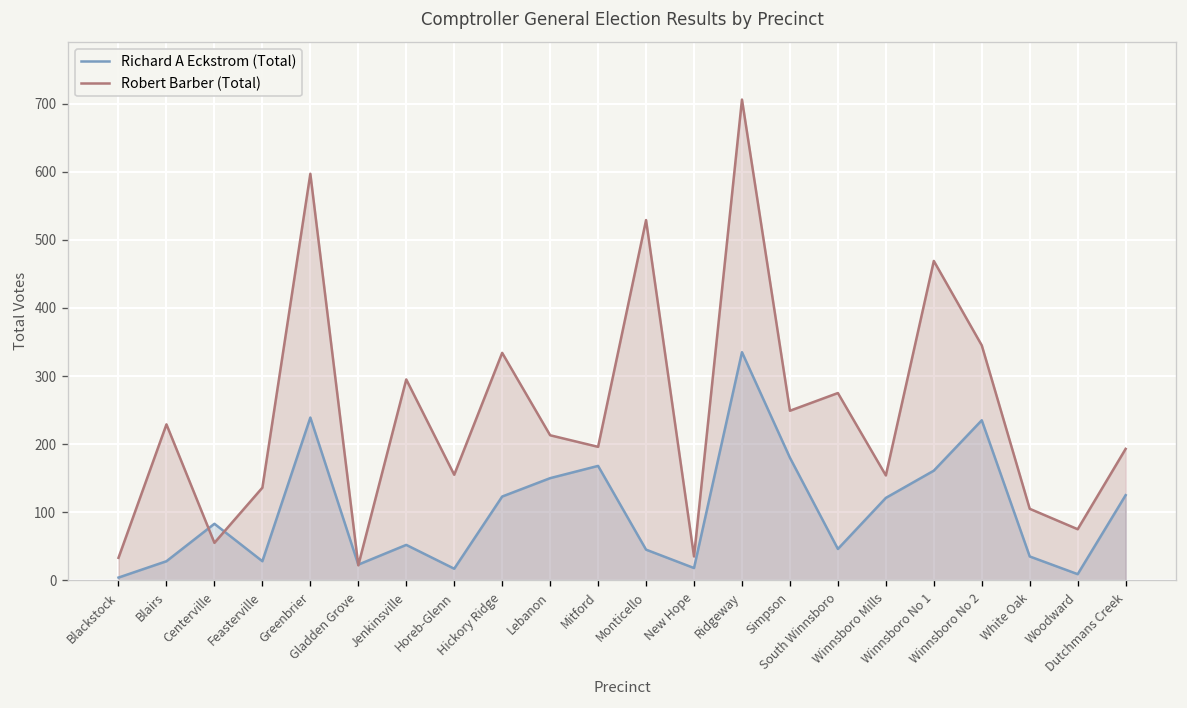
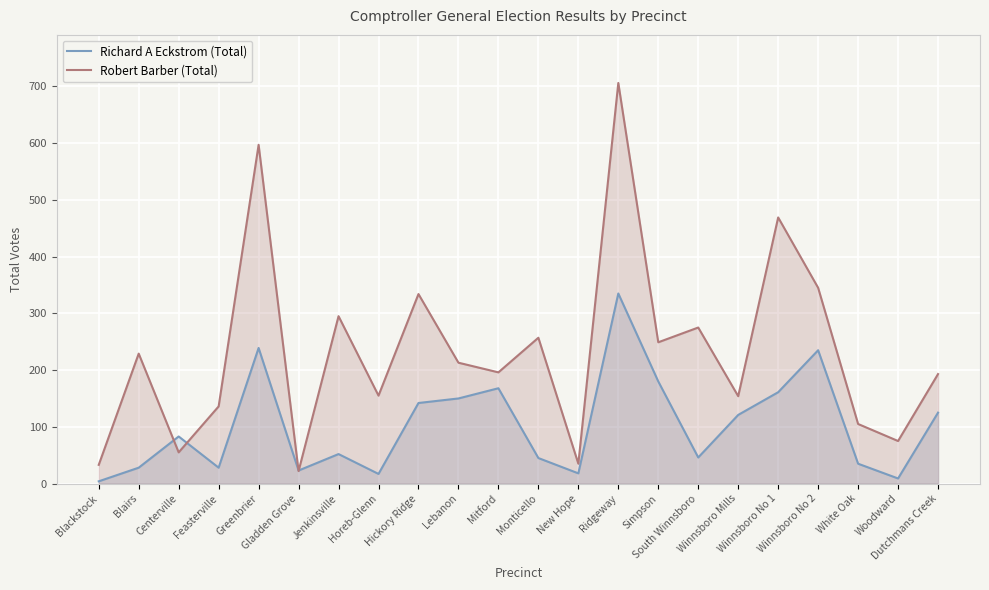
  {
    "Richard A Eckstrom (Total)": {
      "Blackstock": 0,
      "Blairs": 30,
      "Centerville": 80,
      "Feasterville": 30,
      "Greenbrier": 240,
      "Jenkinsville": 50,
      "Horeb-Glenn": 20,
-     "Hickory Ridge": 120,
+     "Hickory Ridge": 140,
      "Lebanon": 150,
      "Mitford": 170,
      "Monticello": 50,
      "New Hope": 20,
      "Ridgeway": 340,
      "Simpson": 180,
      "South Winnsboro": 50,
      "Winnsboro Mills": 120,
      "Winnsboro No 1": 160,
      "Winnsboro No 2": 240,
      "White Oak": 40,
      "Woodward": 10,
      "Dutchmans Creek": 130
    },
    "Robert Barber (Total)": {
      "Blackstock": 30,
      "Blairs": 230,
      "Centerville": 60,
      "Feasterville": 140,
      "Greenbrier": 600,
      "Jenkinsville": 300,
      "Horeb-Glenn": 160,
      "Hickory Ridge": 330,
      "Lebanon": 210,
      "Mitford": 200,
-     "Monticello": 530,
+     "Monticello": 260,
      "New Hope": 40,
      "Ridgeway": 710,
      "Simpson": 250,
      "South Winnsboro": 280,
      "Winnsboro Mills": 150,
      "Winnsboro No 1": 470,
      "Winnsboro No 2": 350,
      "White Oak": 110,
      "Woodward": 80,
      "Dutchmans Creek": 190
    }
  }
